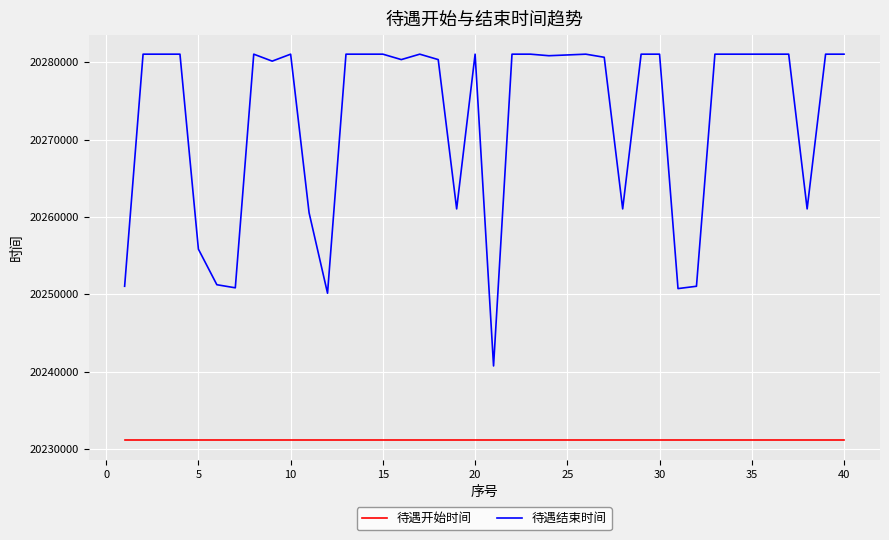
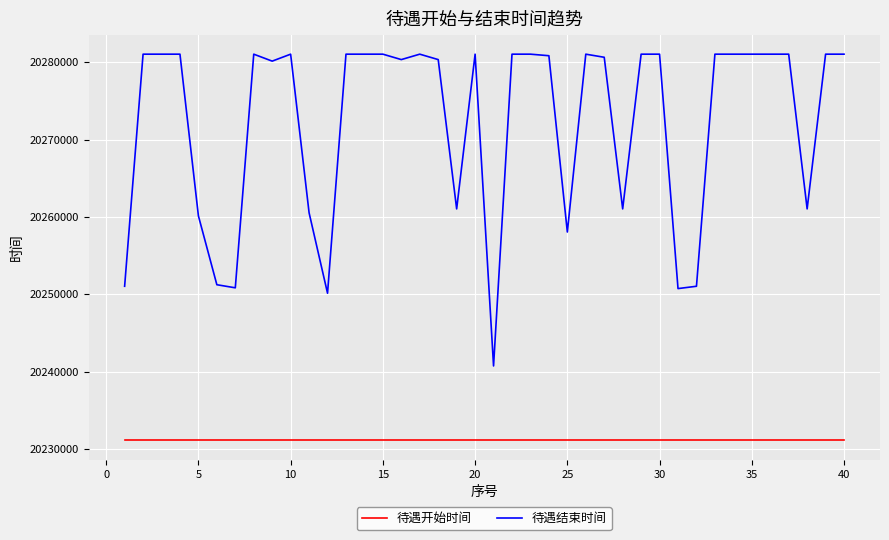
  {
    "待遇开始时间": {
      "5": 20231000,
      "10": 20231000,
      "15": 20231000,
      "20": 20231000,
      "25": 20231000,
      "30": 20231000,
      "35": 20231000,
      "40": 20231000
    },
    "待遇结束时间": {
-     "5": 20256000,
+     "5": 20260000,
      "10": 20281000,
      "15": 20281000,
      "20": 20281000,
-     "25": 20281000,
+     "25": 20258000,
      "30": 20281000,
      "35": 20281000,
      "40": 20281000
    }
  }
